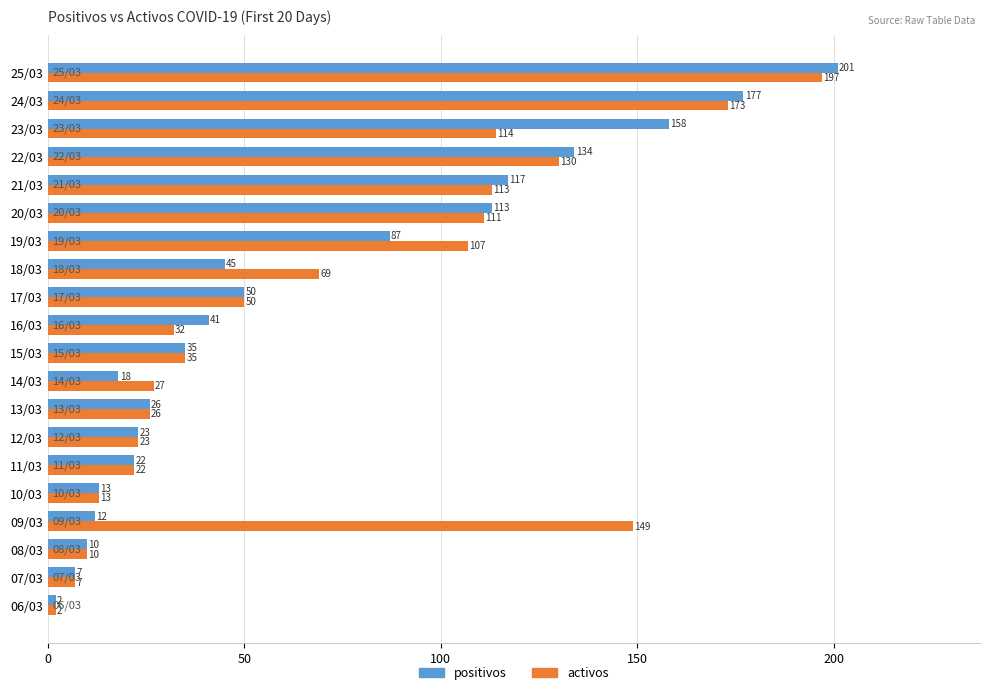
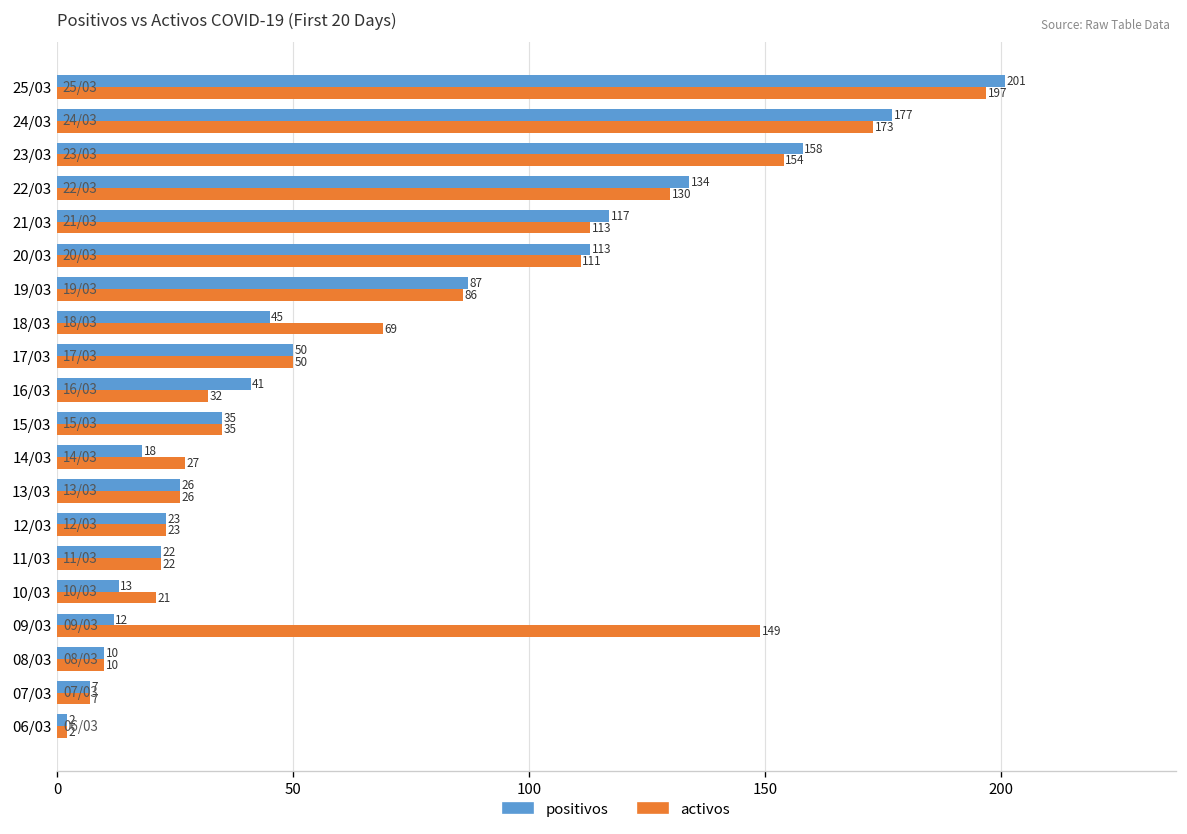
  {
    "positivos": {
      "25/03": "201",
      "24/03": "177",
      "23/03": "158",
      "22/03": "134",
      "21/03": "117",
      "20/03": "113",
      "19/03": "87",
      "18/03": "45",
      "17/03": "50",
      "16/03": "41",
      "15/03": "35",
      "14/03": "18",
      "13/03": "26",
      "12/03": "23",
      "11/03": "22",
      "10/03": "13",
      "09/03": "12",
      "08/03": "10",
      "07/03": "07"
    },
    "activos": {
      "25/03": "197",
      "24/03": "173",
-     "23/03": "114",
+     "23/03": "154",
      "22/03": "130",
      "21/03": "113",
      "20/03": "111",
-     "19/03": "107",
+     "19/03": "86",
      "18/03": "69",
      "17/03": "50",
      "16/03": "32",
      "15/03": "35",
      "14/03": "27",
      "13/03": "26",
      "12/03": "23",
      "11/03": "22",
-     "10/03": "13",
+     "10/03": "21",
      "09/03": "149",
      "08/03": "10"
    }
  }
